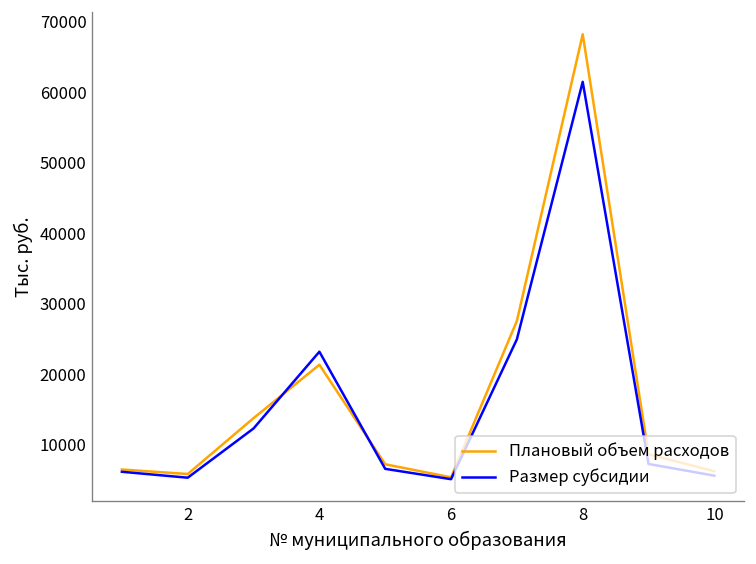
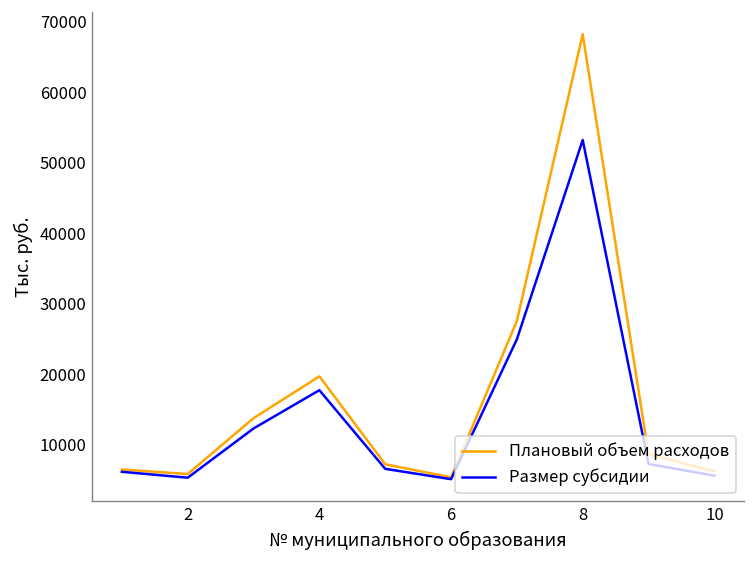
  {
    "Плановый объем расходов": {
      "2": 6000,
-     "4": 21000,
+     "4": 20000,
      "8": 68000
    },
    "Размер субсидии": {
      "2": 5000,
-     "4": 23000,
-     "8": 61000
+     "4": 18000,
+     "8": 53000
    }
  }
